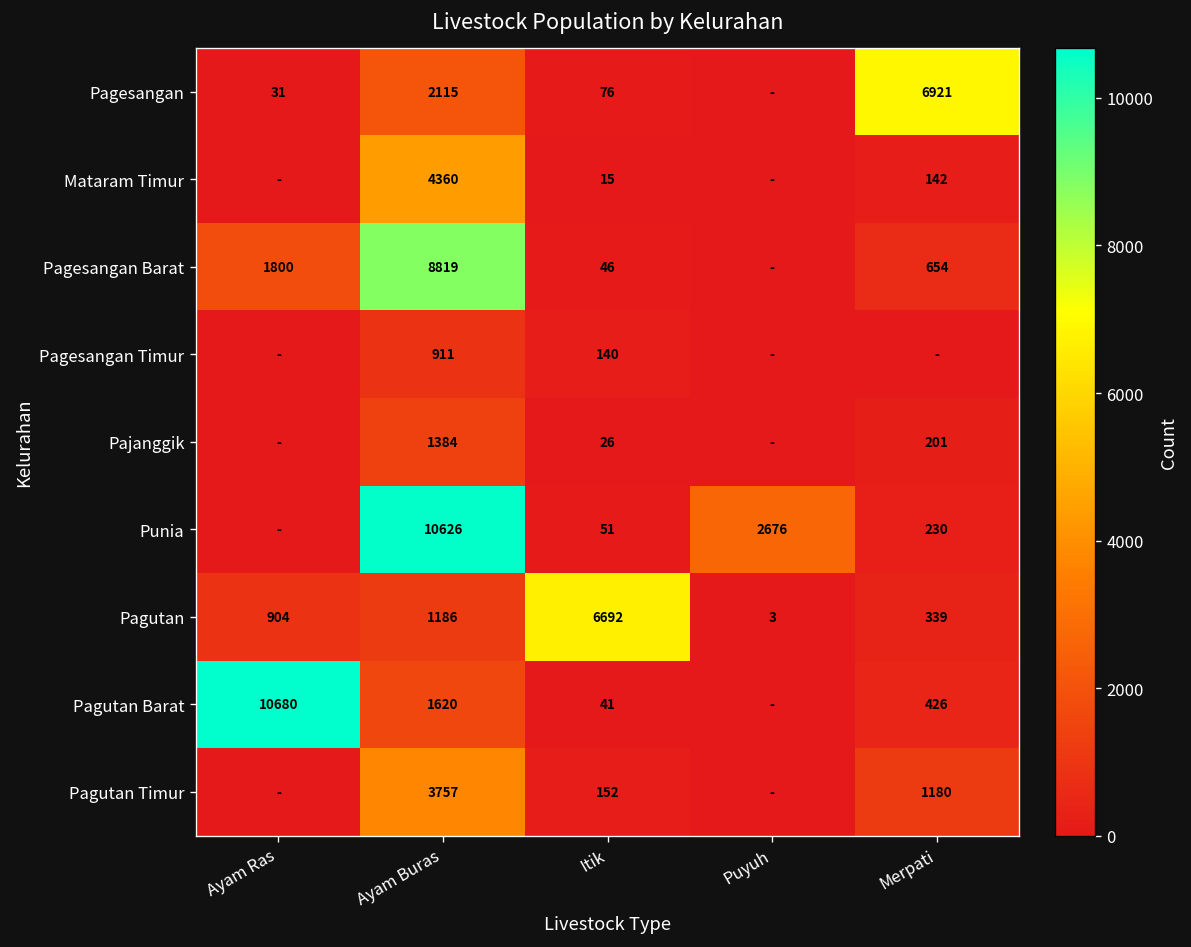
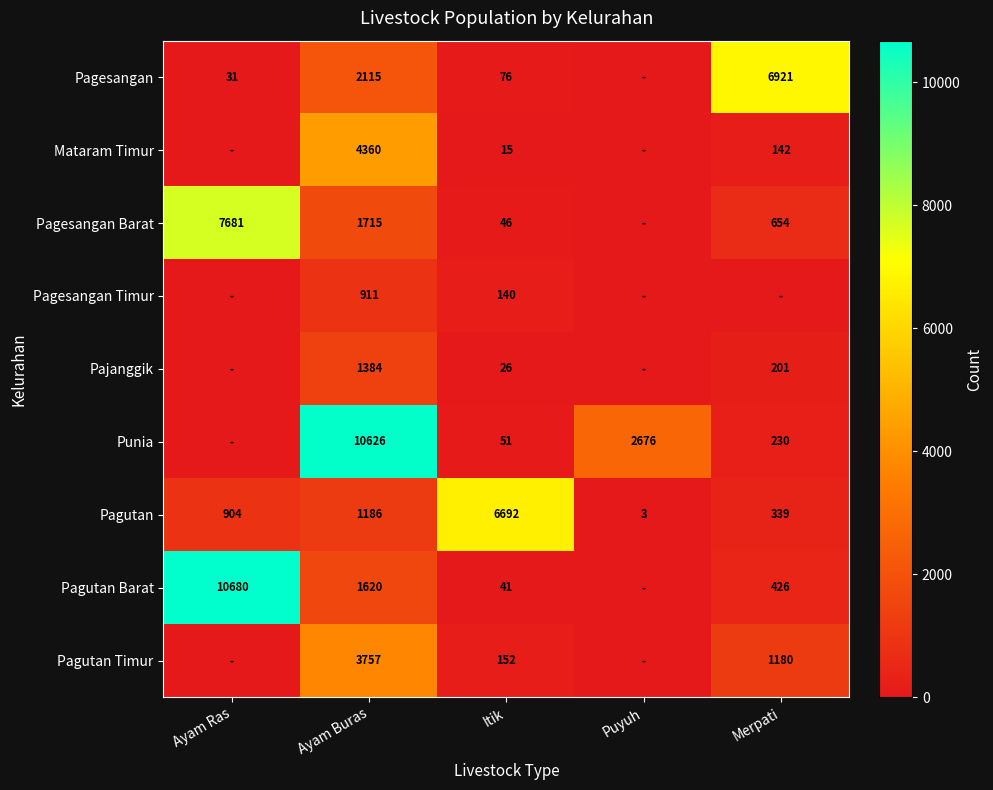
  {
    "Pagesangan": {
      "Ayam Ras": 31,
      "Ayam Buras": 2115,
      "Itik": 76,
      "Merpati": 6921
    },
    "Mataram Timur": {
      "Ayam Buras": 4360,
      "Itik": 15,
      "Merpati": 142
    },
    "Pagesangan Barat": {
-     "Ayam Ras": 1800,
-     "Ayam Buras": 8819,
+     "Ayam Ras": 7681,
+     "Ayam Buras": 1715,
      "Itik": 46,
      "Merpati": 654
    },
    "Pagesangan Timur": {
      "Ayam Buras": 911,
      "Itik": 140
    },
    "Pajanggik": {
      "Ayam Buras": 1384,
      "Itik": 26,
      "Merpati": 201
    },
    "Punia": {
      "Ayam Buras": 10626,
      "Itik": 51,
      "Puyuh": 2676,
      "Merpati": 230
    },
    "Pagutan": {
      "Ayam Ras": 904,
      "Ayam Buras": 1186,
      "Itik": 6692,
      "Puyuh": 3,
      "Merpati": 339
    },
    "Pagutan Barat": {
      "Ayam Ras": 10680,
      "Ayam Buras": 1620,
      "Itik": 41,
      "Merpati": 426
    },
    "Pagutan Timur": {
      "Ayam Buras": 3757,
      "Itik": 152,
      "Merpati": 1180
    }
  }
